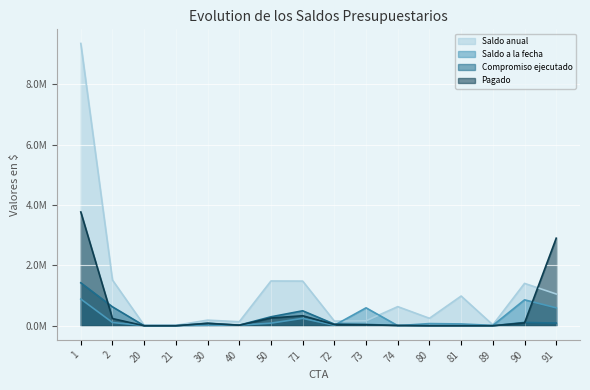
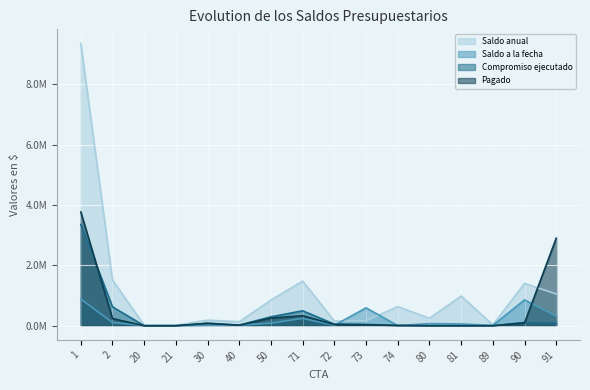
  {
    "Saldo anual": {
      "1": 9400000,
      "2": 1500000,
      "30": 200000,
      "40": 100000,
-     "50": 1500000,
+     "50": 900000,
      "71": 1500000,
      "72": 200000,
      "73": 200000,
      "74": 600000,
      "80": 200000,
      "81": 1000000,
      "90": 1400000,
      "91": 1100000
    },
    "Saldo a la fecha": {
      "1": 900000,
      "2": 100000,
      "50": 100000,
      "71": 200000,
      "73": 600000,
      "90": 900000,
-     "91": 600000
+     "91": 300000
    },
    "Compromiso ejecutado": {
-     "1": 1400000,
+     "1": 3400000,
      "2": 600000,
      "71": 500000,
      "91": 100000
    },
    "Pagado": {
      "1": 3800000,
      "2": 200000,
      "71": 300000,
      "91": 2900000
    }
  }
